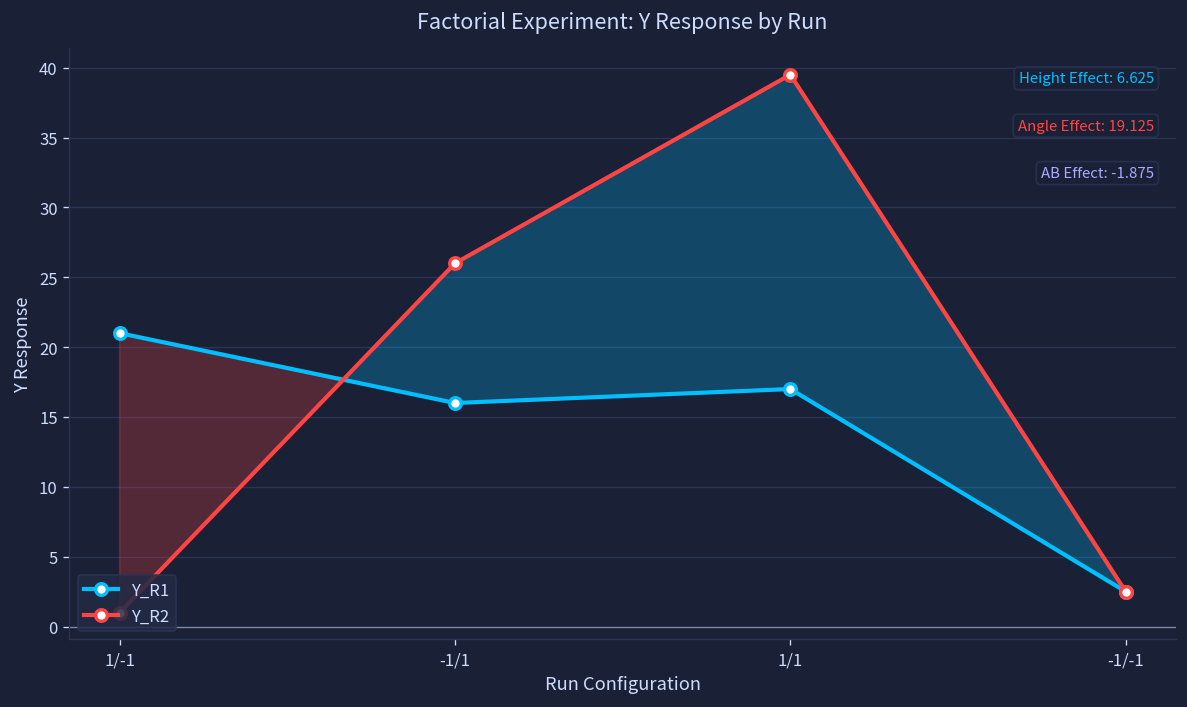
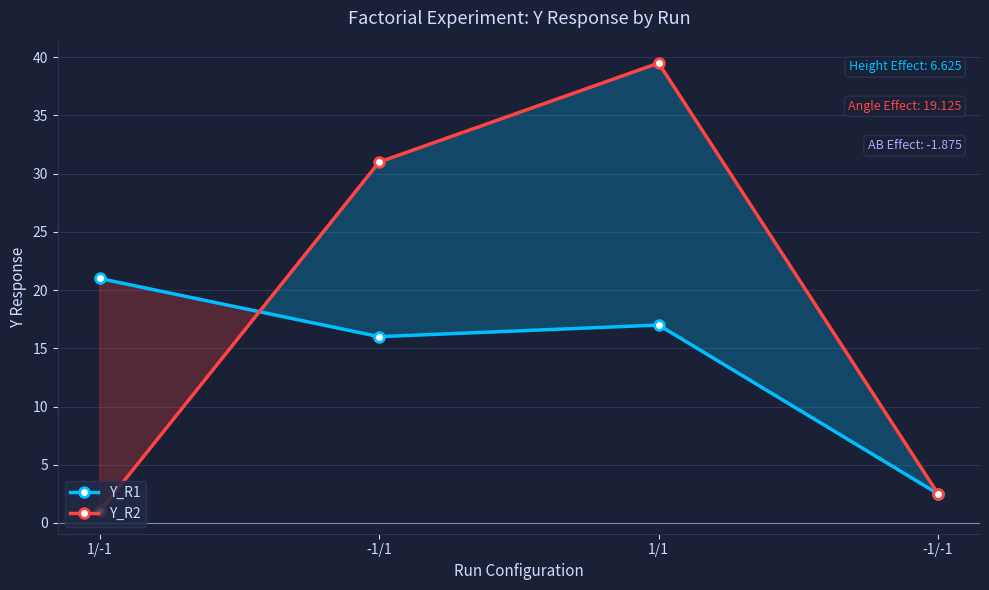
  {
    "Y_R2": {
-     "-1/1": 26
+     "-1/1": 31
    }
  }
